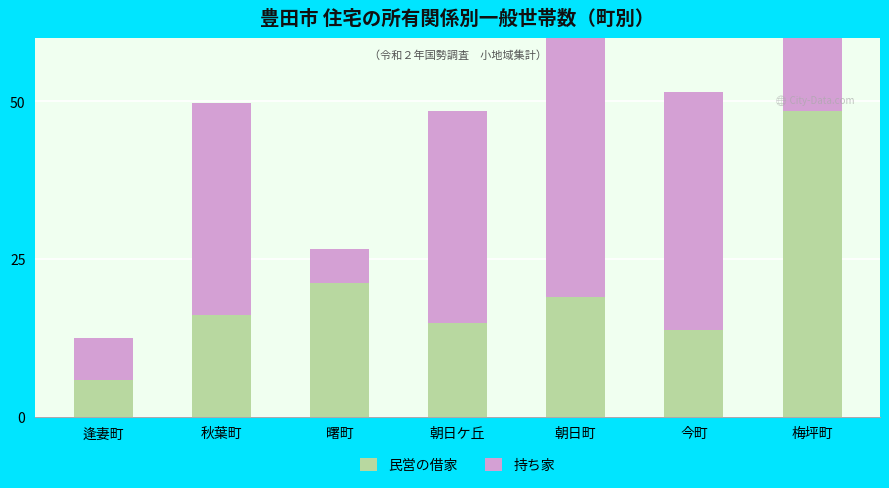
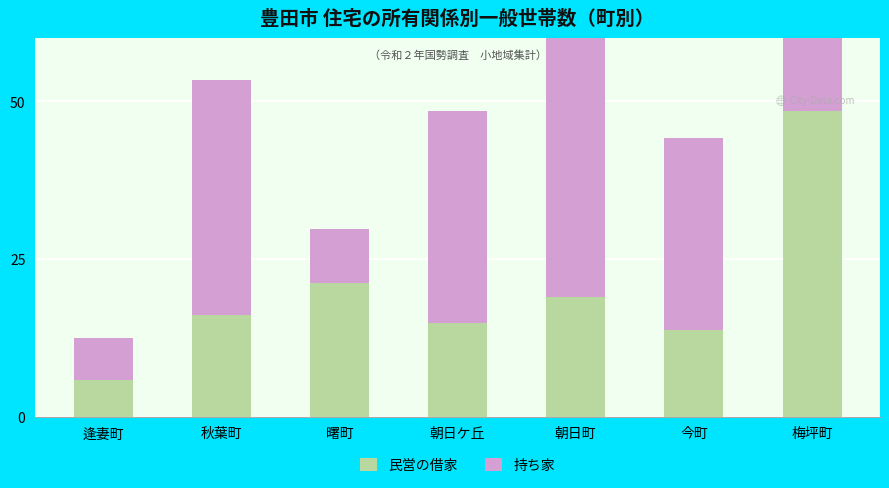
  {
    "民営の借家": {
      "逢妻町": 6,
      "秋葉町": 16,
      "曙町": 21,
      "朝日ケ丘": 15,
      "朝日町": 19,
      "今町": 14,
      "梅坪町": 49
    },
    "持ち家": {
      "逢妻町": 7,
-     "秋葉町": 34,
-     "曙町": 5,
+     "秋葉町": 37,
+     "曙町": 9,
      "朝日ケ丘": 34,
-     "今町": 38
+     "今町": 31
    }
  }
